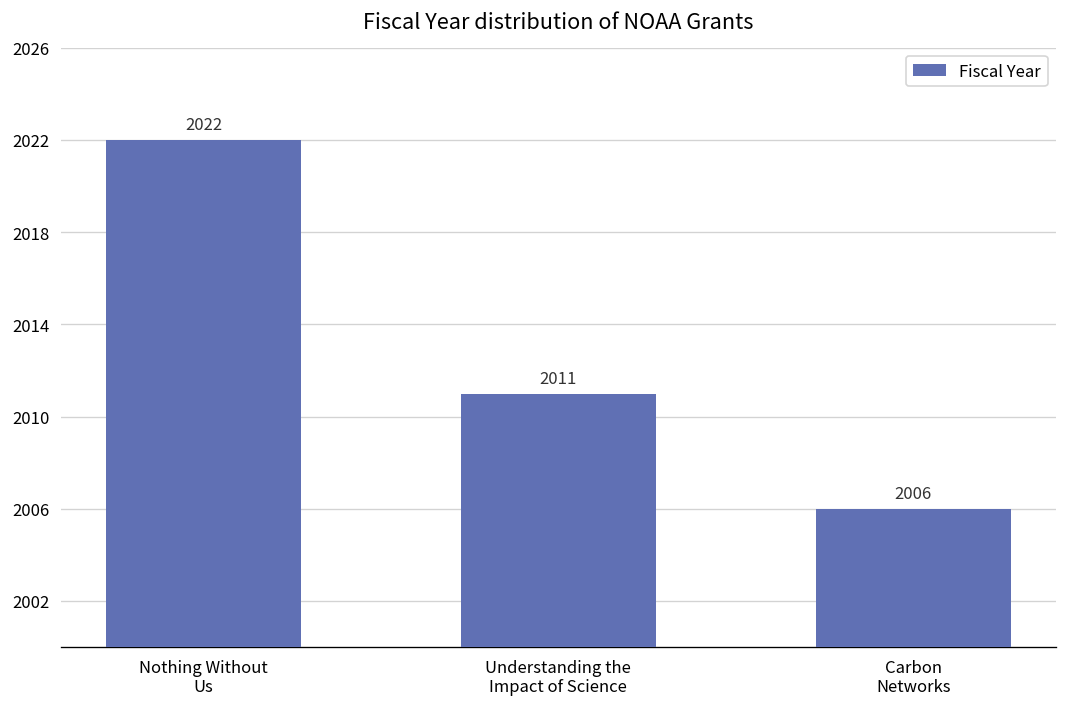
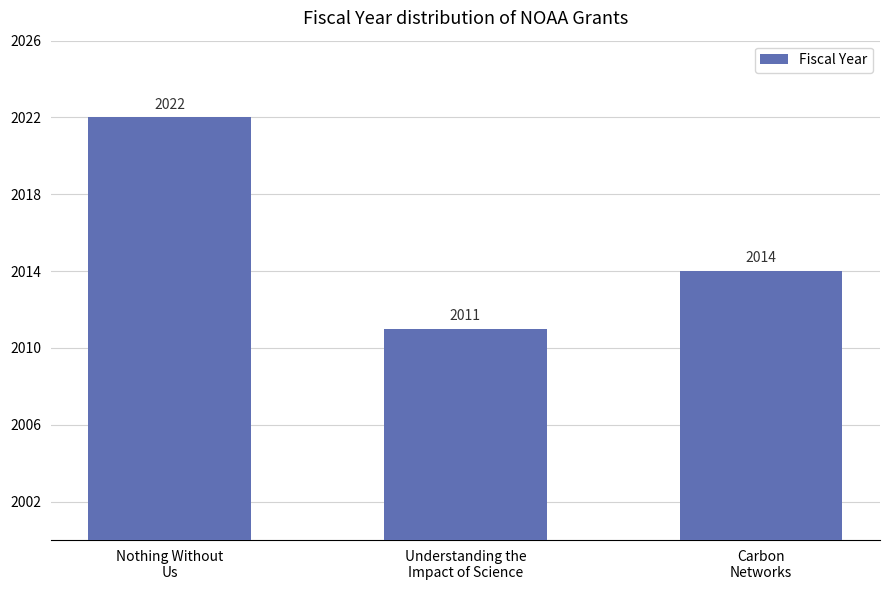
  {
    "Nothing Without Us": 2022,
    "Understanding the Impact of Science": 2011,
-   "Carbon Networks": 2006
+   "Carbon Networks": 2014
  }
